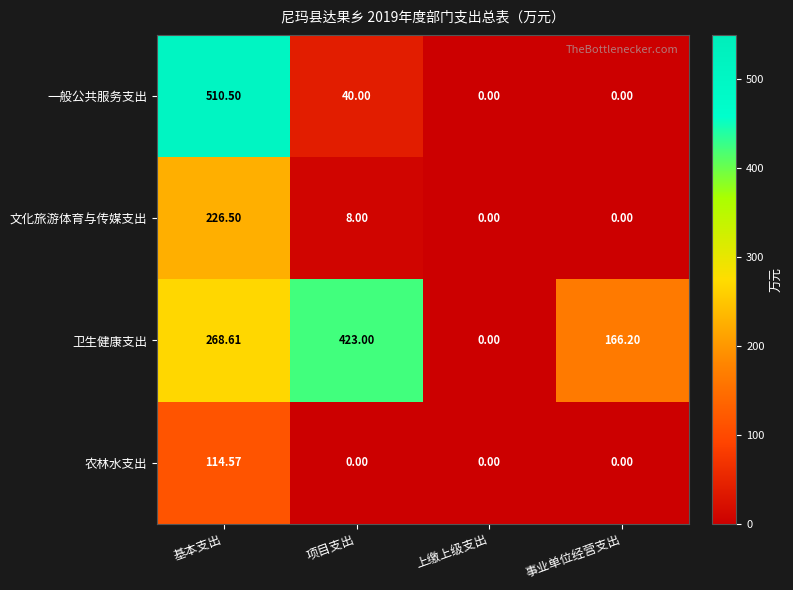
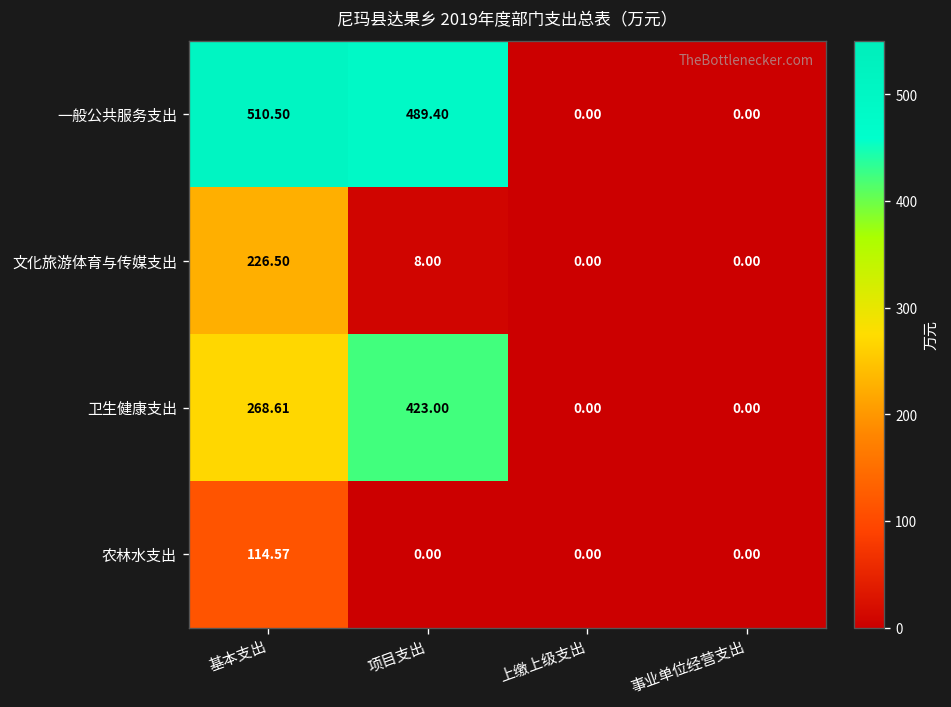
  {
    "一般公共服务支出": {
      "基本支出": 510.50,
-     "项目支出": 40.00,
+     "项目支出": 489.40,
      "上缴上级支出": 0.00
    },
    "文化旅游体育与传媒支出": {
      "基本支出": 226.50,
      "项目支出": 8.00,
      "上缴上级支出": 0.00,
      "事业单位经营支出": 0.00
    },
    "卫生健康支出": {
      "基本支出": 268.61,
      "项目支出": 423.00,
      "上缴上级支出": 0.00,
-     "事业单位经营支出": 166.20
+     "事业单位经营支出": 0.00
    },
    "农林水支出": {
      "基本支出": 114.57,
      "项目支出": 0.00,
      "上缴上级支出": 0.00,
      "事业单位经营支出": 0.00
    }
  }
